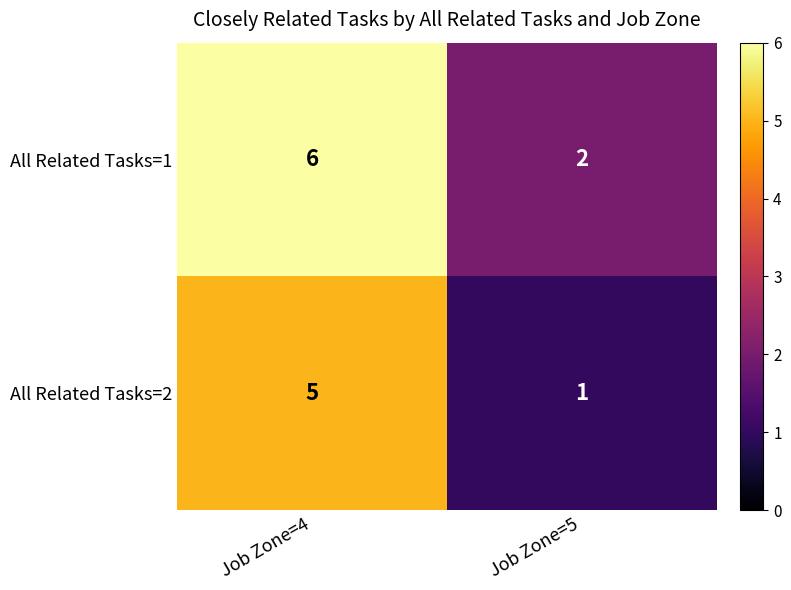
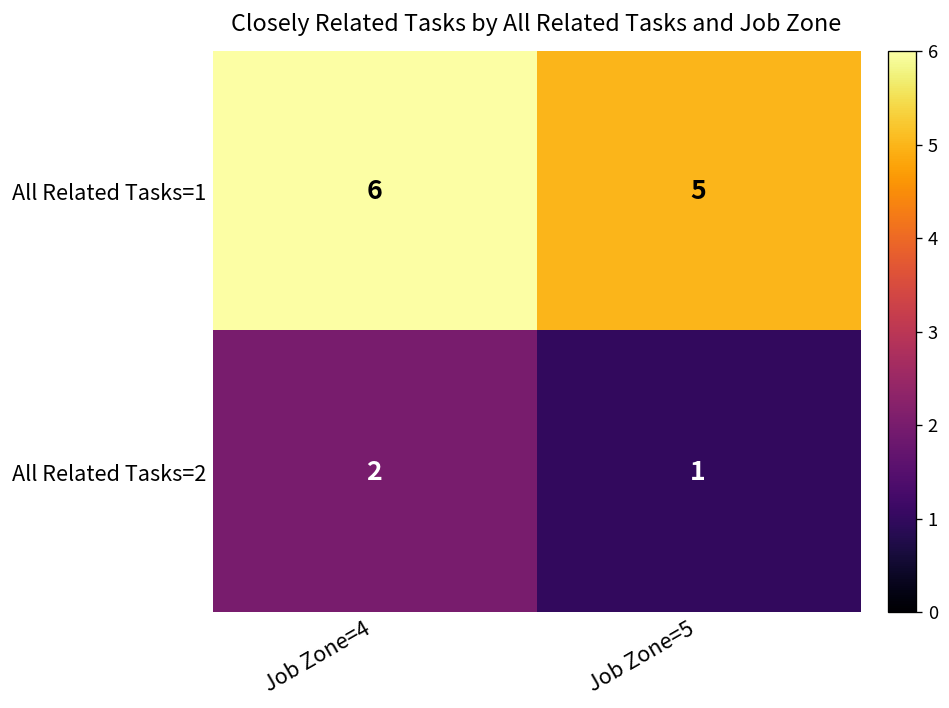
  {
    "All Related Tasks=1": {
      "Job Zone=4": 6,
-     "Job Zone=5": 2
+     "Job Zone=5": 5
    },
    "All Related Tasks=2": {
-     "Job Zone=4": 5,
+     "Job Zone=4": 2,
      "Job Zone=5": 1
    }
  }
